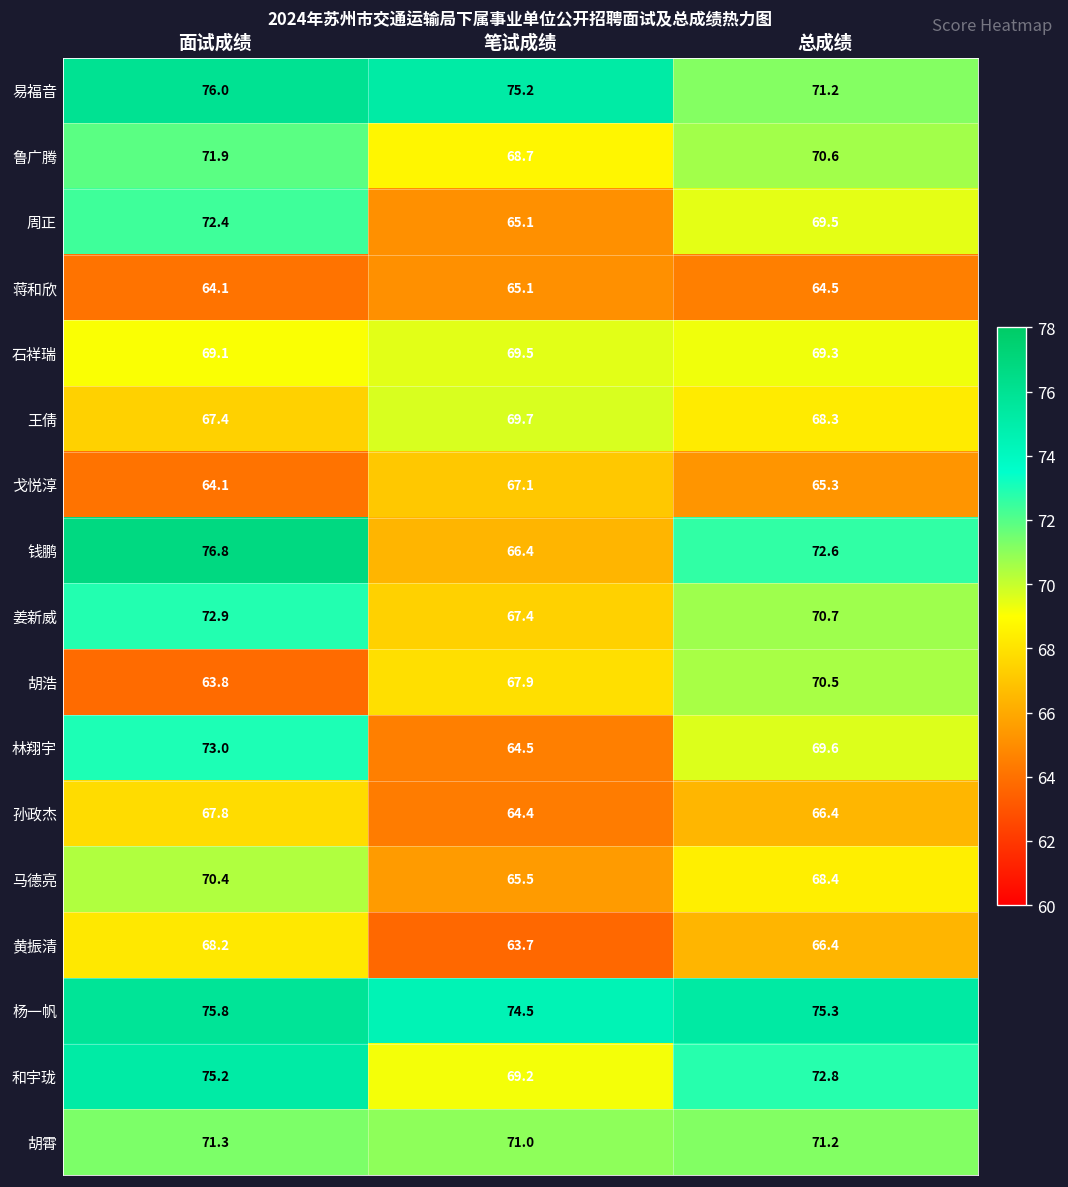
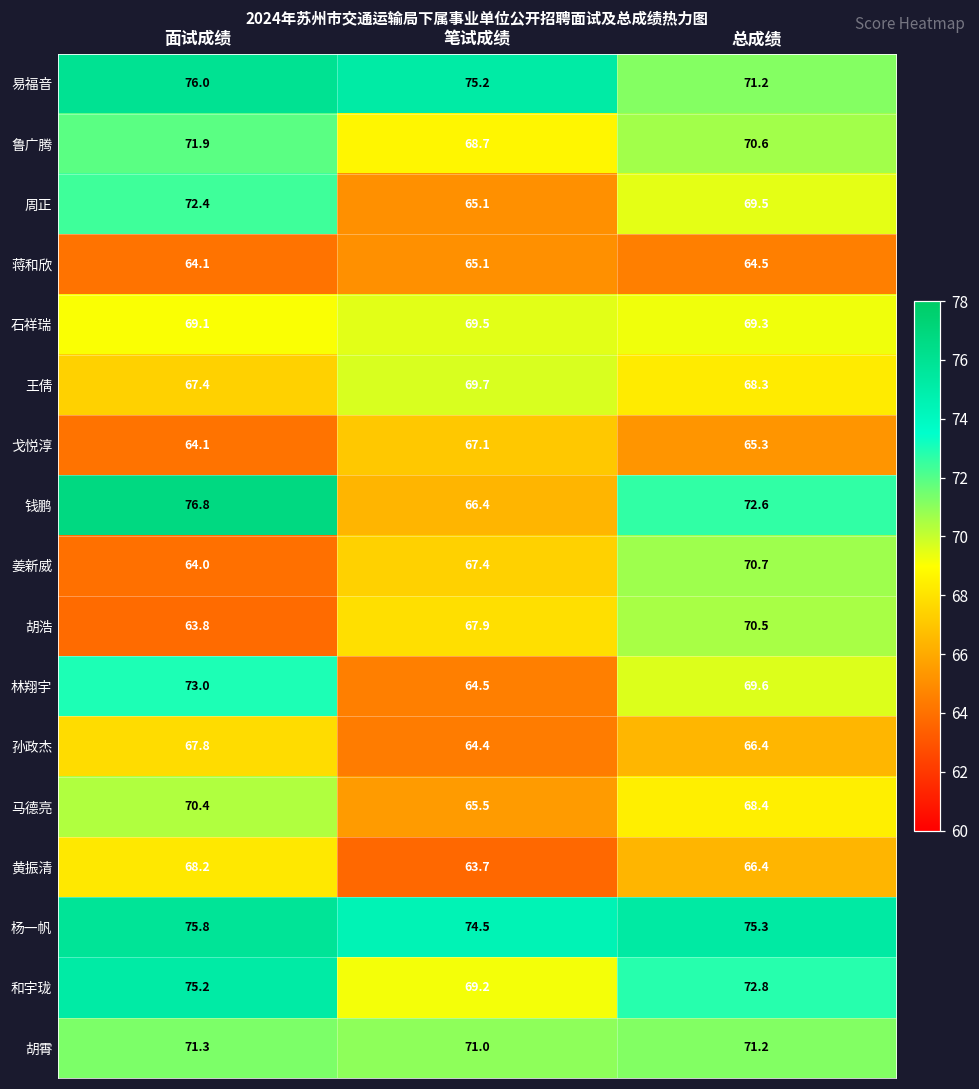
  {
    "易福音": {
      "面试成绩": 76.0,
      "笔试成绩": 75.2,
      "总成绩": 71.2
    },
    "鲁广腾": {
      "面试成绩": 71.9,
      "笔试成绩": 68.7,
      "总成绩": 70.6
    },
    "周正": {
      "面试成绩": 72.4,
      "笔试成绩": 65.1,
      "总成绩": 69.5
    },
    "蒋和欣": {
      "面试成绩": 64.1,
      "笔试成绩": 65.1,
      "总成绩": 64.5
    },
    "石祥瑞": {
      "面试成绩": 69.1,
      "笔试成绩": 69.5,
      "总成绩": 69.3
    },
    "王倩": {
      "面试成绩": 67.4,
      "笔试成绩": 69.7,
      "总成绩": 68.3
    },
    "戈悦淳": {
      "面试成绩": 64.1,
      "笔试成绩": 67.1,
      "总成绩": 65.3
    },
    "钱鹏": {
      "面试成绩": 76.8,
      "笔试成绩": 66.4,
      "总成绩": 72.6
    },
    "姜新威": {
-     "面试成绩": 72.9,
+     "面试成绩": 64.0,
      "笔试成绩": 67.4,
      "总成绩": 70.7
    },
    "胡浩": {
      "面试成绩": 63.8,
      "笔试成绩": 67.9,
      "总成绩": 70.5
    },
    "林翔宇": {
      "面试成绩": 73.0,
      "笔试成绩": 64.5,
      "总成绩": 69.6
    },
    "孙政杰": {
      "面试成绩": 67.8,
      "笔试成绩": 64.4,
      "总成绩": 66.4
    },
    "马德亮": {
      "面试成绩": 70.4,
      "笔试成绩": 65.5,
      "总成绩": 68.4
    },
    "黄振清": {
      "面试成绩": 68.2,
      "笔试成绩": 63.7,
      "总成绩": 66.4
    },
    "杨一帆": {
      "面试成绩": 75.8,
      "笔试成绩": 74.5,
      "总成绩": 75.3
    },
    "和宇珑": {
      "面试成绩": 75.2,
      "笔试成绩": 69.2,
      "总成绩": 72.8
    },
    "胡霄": {
      "面试成绩": 71.3,
      "笔试成绩": 71.0,
      "总成绩": 71.2
    }
  }
